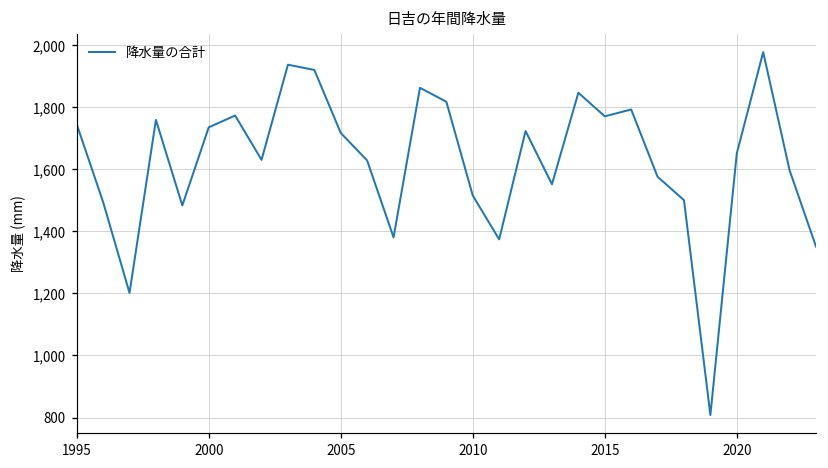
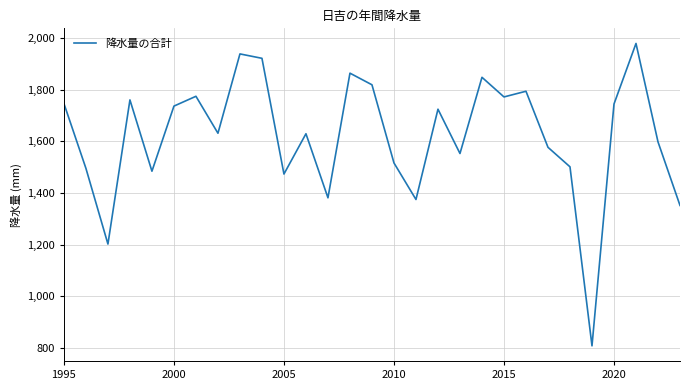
  {
    "1995": "1,750",
    "2000": "1,740",
-   "2005": "1,720",
+   "2005": "1,470",
    "2010": "1,520",
    "2015": "1,770",
-   "2020": "1,650"
+   "2020": "1,740"
  }
